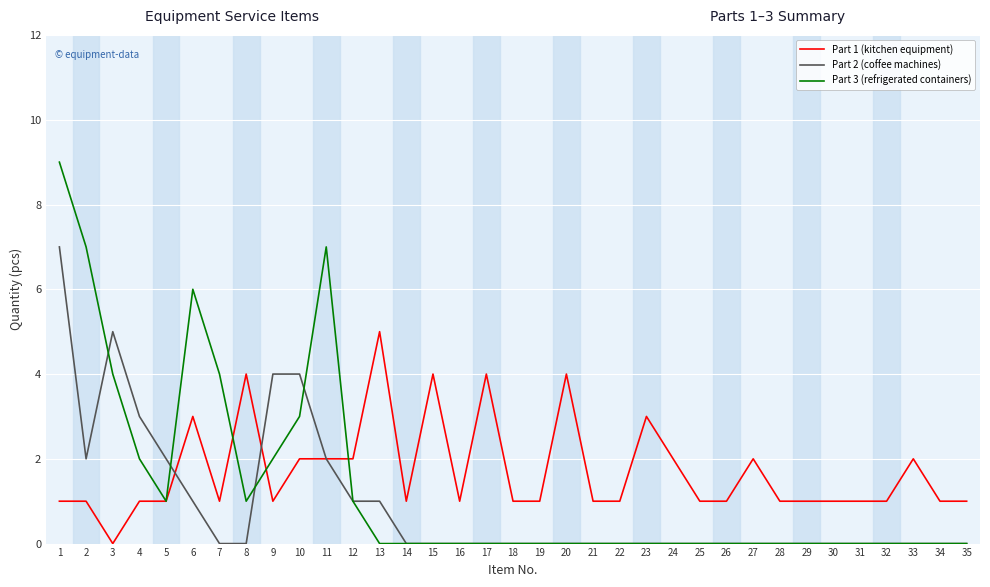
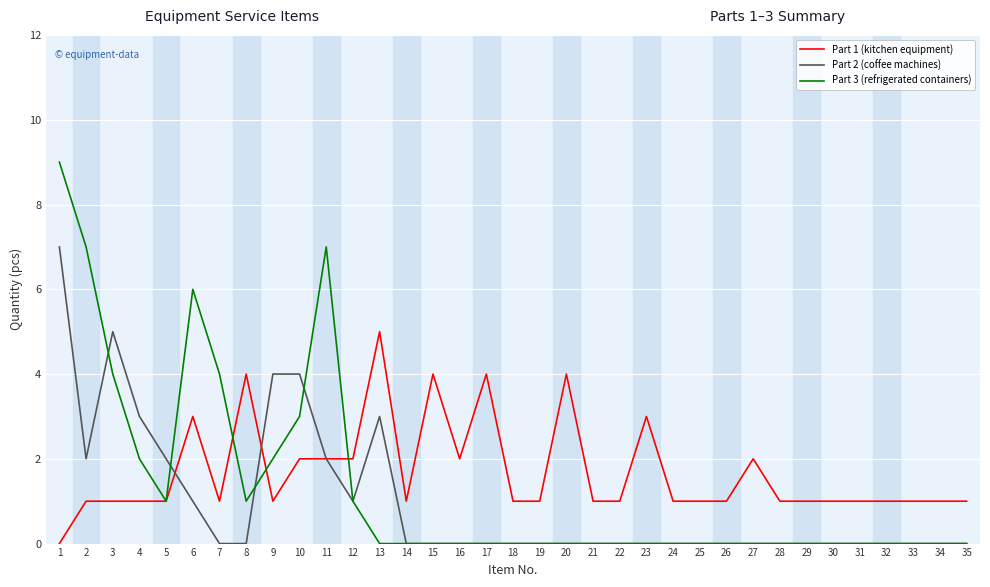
  {
    "Part 1 (kitchen equipment)": {
-     "1": 1,
+     "1": 0,
      "2": 1,
-     "3": 0,
+     "3": 1,
      "4": 1,
      "6": 3,
      "7": 1,
      "8": 4,
      "9": 1,
      "10": 2,
      "12": 2,
      "13": 5,
      "14": 1,
      "15": 4,
-     "16": 1,
+     "16": 2,
      "17": 4,
      "18": 1,
      "19": 1,
      "20": 4,
      "21": 1,
      "22": 1,
      "23": 3,
-     "24": 2,
+     "24": 1,
      "25": 1,
      "26": 1,
      "27": 2,
      "28": 1,
      "29": 1,
      "30": 1,
      "31": 1,
      "32": 1,
-     "33": 2,
+     "33": 1,
      "34": 1,
      "35": 1
    },
    "Part 2 (coffee machines)": {
      "1": 7,
      "2": 2,
      "3": 5,
      "4": 3,
      "5": 2,
      "6": 1,
      "7": 0,
      "8": 0,
      "9": 4,
      "10": 4,
-     "13": 1
+     "13": 3
    },
    "Part 3 (refrigerated containers)": {
      "1": 9,
      "2": 7,
      "3": 4,
      "4": 2,
      "6": 6,
      "7": 4,
      "8": 1,
      "9": 2,
      "10": 3,
      "11": 7,
      "13": 0
    }
  }
